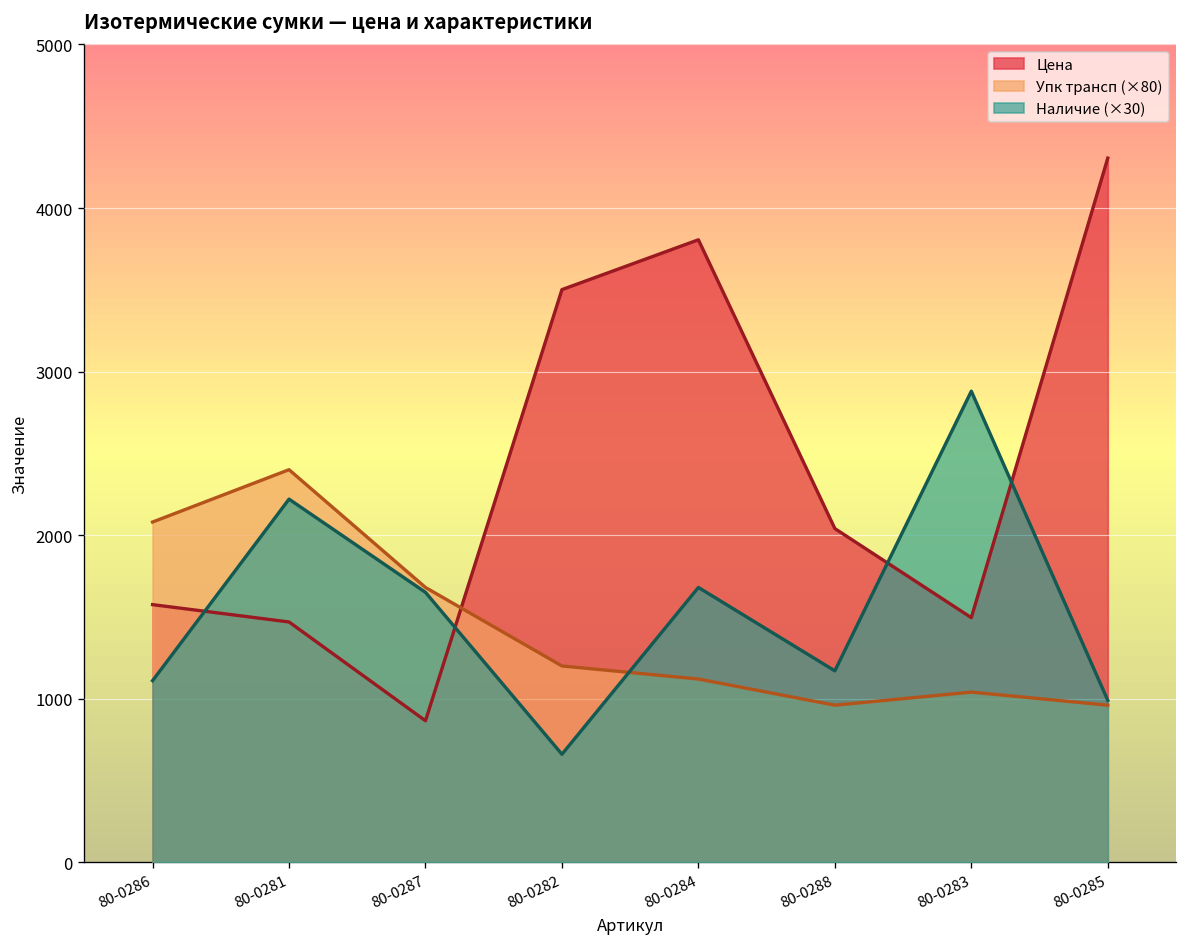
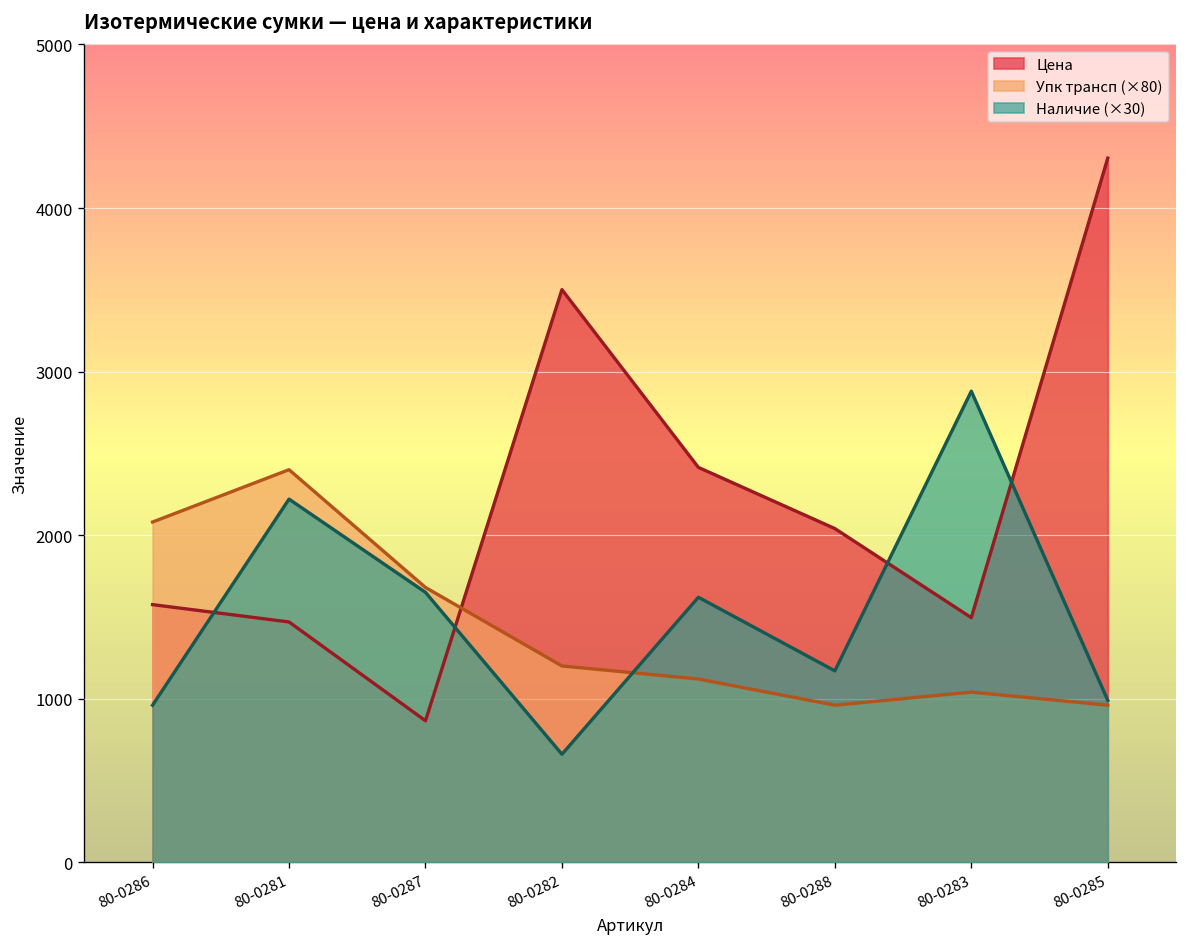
  {
    "Цена": {
      "80-0286": 1580,
      "80-0281": 1470,
      "80-0287": 860,
      "80-0282": 3500,
-     "80-0284": 3810,
+     "80-0284": 2410,
      "80-0288": 2040,
      "80-0283": 1500,
      "80-0285": 4310
    },
    "Упк трансп (×80)": {
      "80-0286": 2080,
      "80-0281": 2400,
      "80-0287": 1680,
      "80-0282": 1200,
      "80-0284": 1120,
      "80-0288": 960,
      "80-0283": 1040,
      "80-0285": 960
    },
    "Наличие (×30)": {
-     "80-0286": 1110,
+     "80-0286": 960,
      "80-0281": 2220,
      "80-0287": 1650,
      "80-0282": 660,
-     "80-0284": 1680,
+     "80-0284": 1620,
      "80-0288": 1170,
      "80-0283": 2880,
      "80-0285": 990
    }
  }
